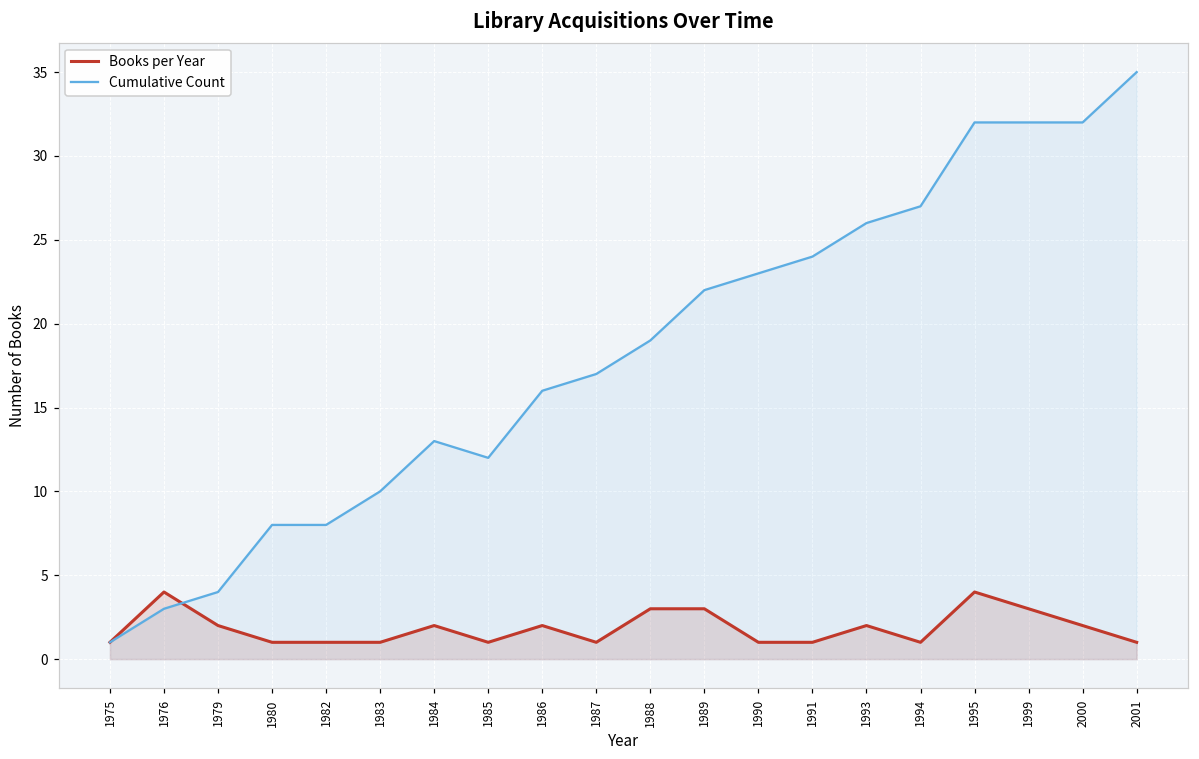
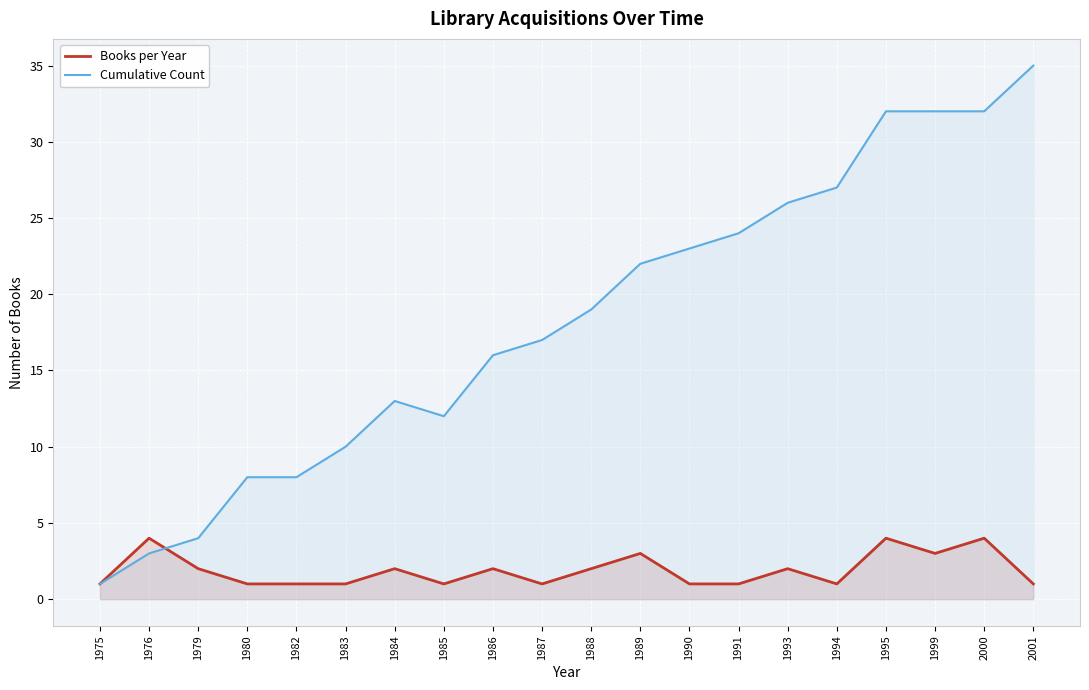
  {
    "Books per Year": {
      "1976": 4,
      "1979": 2,
      "1980": 1,
      "1982": 1,
      "1983": 1,
      "1984": 2,
      "1985": 1,
      "1986": 2,
      "1987": 1,
-     "1988": 3,
+     "1988": 2,
      "1989": 3,
      "1990": 1,
      "1991": 1,
      "1993": 2,
      "1994": 1,
      "1995": 4,
      "1999": 3,
-     "2000": 2,
+     "2000": 4,
      "2001": 1
    },
    "Cumulative Count": {
      "1976": 3,
      "1979": 4,
      "1980": 8,
      "1982": 8,
      "1983": 10,
      "1984": 13,
      "1985": 12,
      "1986": 16,
      "1987": 17,
      "1988": 19,
      "1989": 22,
      "1990": 23,
      "1991": 24,
      "1993": 26,
      "1994": 27,
      "1995": 32,
      "1999": 32,
      "2000": 32,
      "2001": 35
    }
  }
